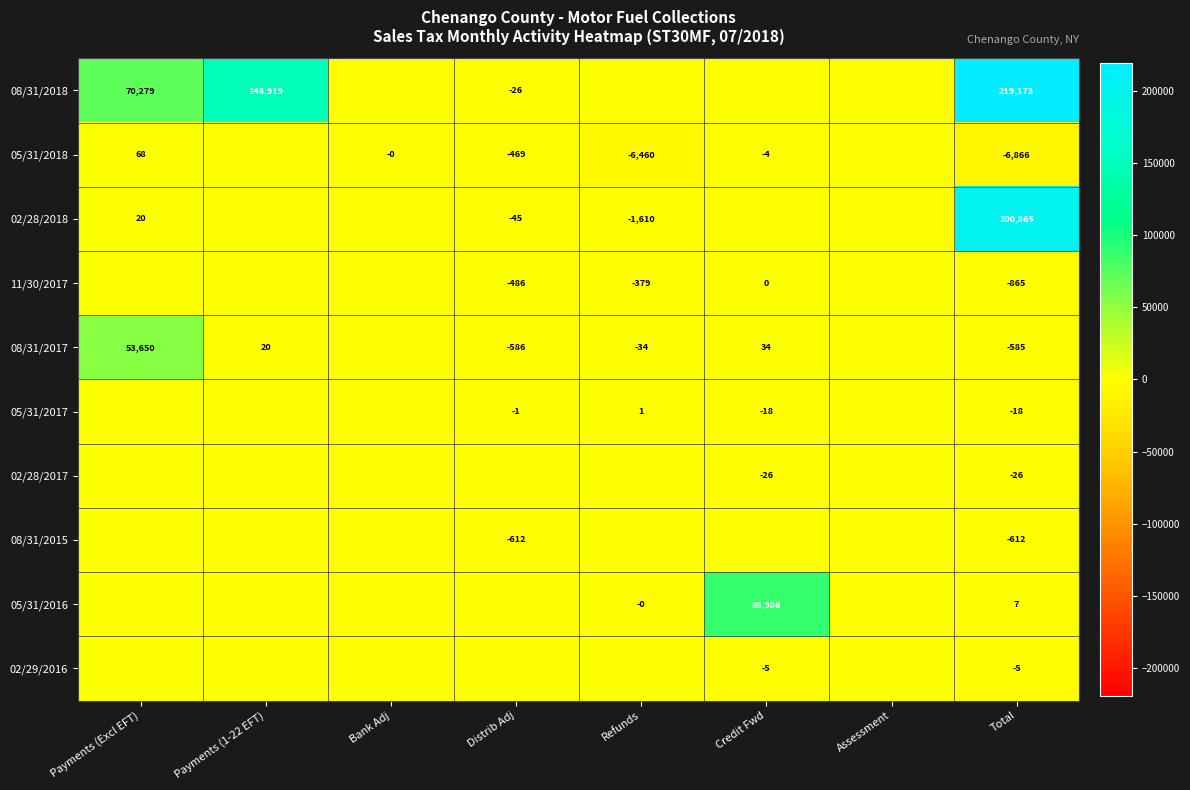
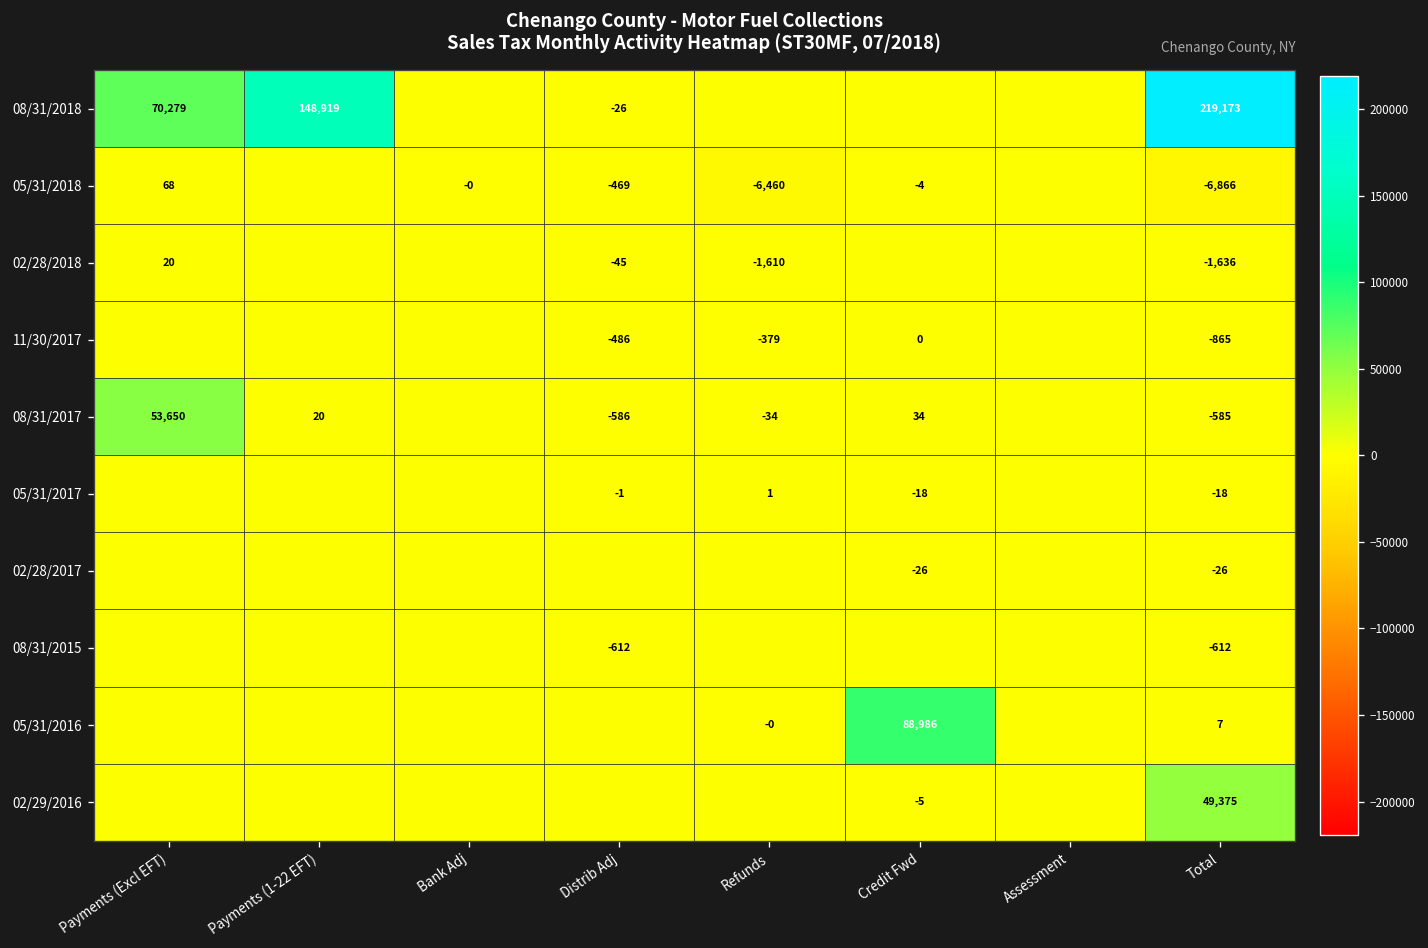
  {
    "08/31/2018": {
      "Payments (Excl EFT)": "70,279",
      "Payments (1-22 EFT)": "148,919",
      "Distrib Adj": "-26",
      "Total": "219,173"
    },
    "05/31/2018": {
      "Payments (Excl EFT)": "68",
      "Bank Adj": "-0",
      "Distrib Adj": "-469",
      "Refunds": "-6,460",
      "Credit Fwd": "-4",
      "Total": "-6,866"
    },
    "02/28/2018": {
      "Payments (Excl EFT)": "20",
      "Distrib Adj": "-45",
      "Refunds": "-1,610",
-     "Total": "200,865"
+     "Total": "-1,636"
    },
    "11/30/2017": {
      "Distrib Adj": "-486",
      "Refunds": "-379",
      "Credit Fwd": "0",
      "Total": "-865"
    },
    "08/31/2017": {
      "Payments (Excl EFT)": "53,650",
      "Payments (1-22 EFT)": "20",
      "Distrib Adj": "-586",
      "Refunds": "-34",
      "Credit Fwd": "34",
      "Total": "-585"
    },
    "05/31/2017": {
      "Distrib Adj": "-1",
      "Refunds": "1",
      "Credit Fwd": "-18",
      "Total": "-18"
    },
    "02/28/2017": {
      "Credit Fwd": "-26",
      "Total": "-26"
    },
    "08/31/2015": {
      "Distrib Adj": "-612",
      "Total": "-612"
    },
    "05/31/2016": {
      "Refunds": "-0",
      "Credit Fwd": "88,986",
      "Total": "7"
    },
    "02/29/2016": {
      "Credit Fwd": "-5",
-     "Total": "-5"
+     "Total": "49,375"
    }
  }
